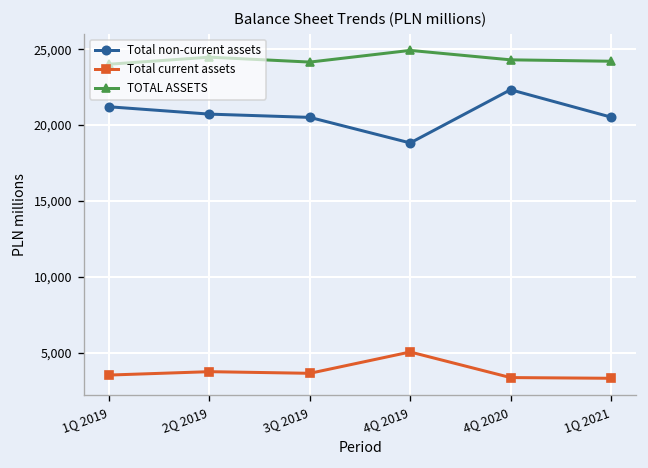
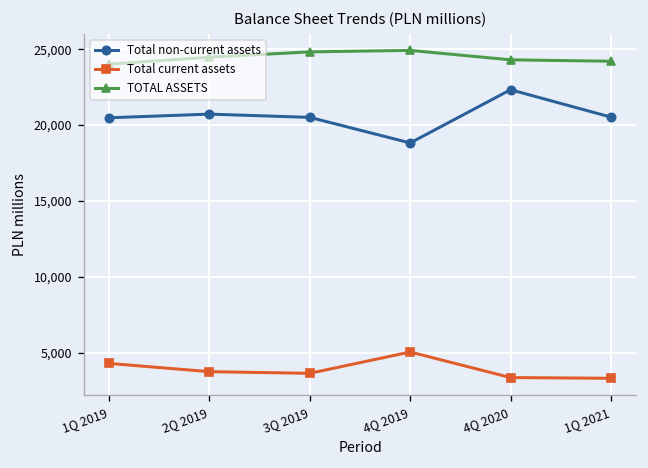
  {
    "Total non-current assets": {
-     "1Q 2019": "21,200",
+     "1Q 2019": "20,500",
      "2Q 2019": "20,700",
      "3Q 2019": "20,500",
      "4Q 2019": "18,800",
      "4Q 2020": "22,300",
      "1Q 2021": "20,500"
    },
    "Total current assets": {
-     "1Q 2019": "3,500",
+     "1Q 2019": "4,300",
      "2Q 2019": "3,800",
      "3Q 2019": "3,600",
      "4Q 2019": "5,000",
      "4Q 2020": "3,400",
      "1Q 2021": "3,300"
    },
    "TOTAL ASSETS": {
-     "3Q 2019": "24,200",
+     "3Q 2019": "24,800",
      "4Q 2019": "24,900",
      "4Q 2020": "24,300",
      "1Q 2021": "24,200"
    }
  }
